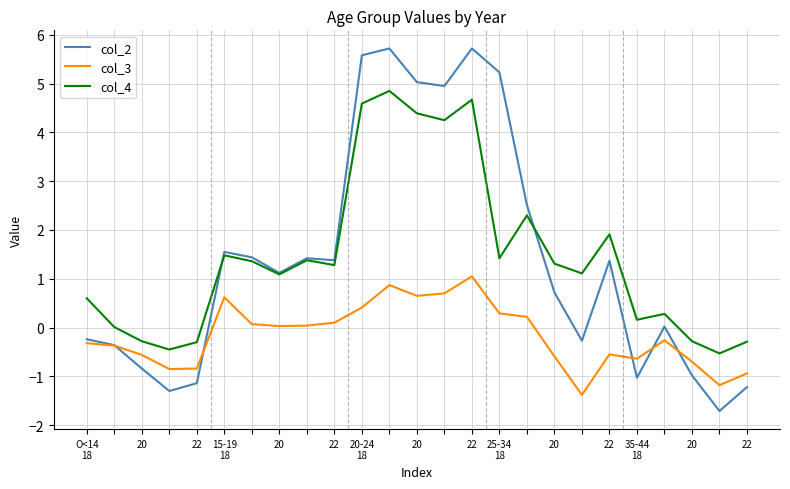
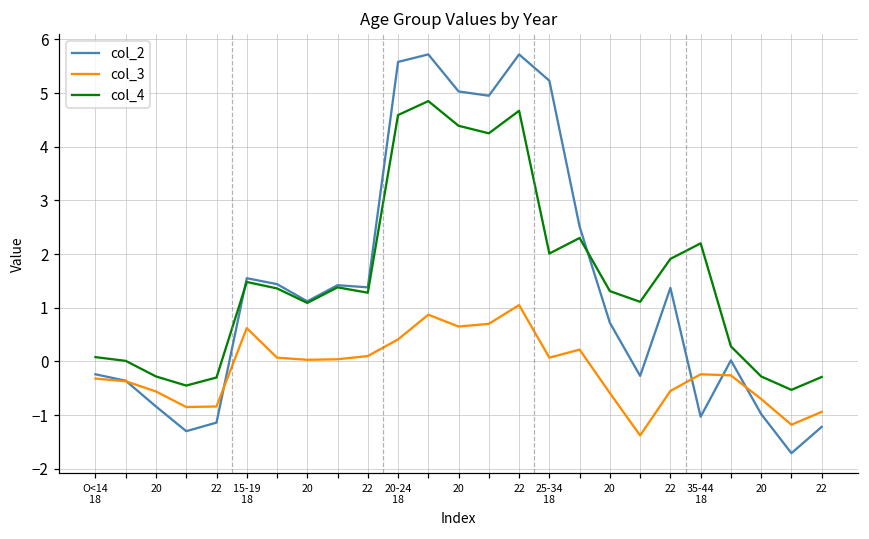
  {
    "col_2": {
      "O<14 18": -0.2,
      "15-19 18": 1.6,
      "20-24 18": 5.6,
      "25-34 18": 5.2,
      "35-44 18": -1.0
    },
    "col_3": {
      "O<14 18": -0.3,
      "15-19 18": 0.6,
      "20-24 18": 0.4,
-     "25-34 18": 0.3,
-     "35-44 18": -0.6
+     "25-34 18": 0.1,
+     "35-44 18": -0.2
    },
    "col_4": {
-     "O<14 18": 0.6,
+     "O<14 18": 0.1,
      "15-19 18": 1.5,
      "20-24 18": 4.6,
-     "25-34 18": 1.4,
-     "35-44 18": 0.2
+     "25-34 18": 2.0,
+     "35-44 18": 2.2
    }
  }
